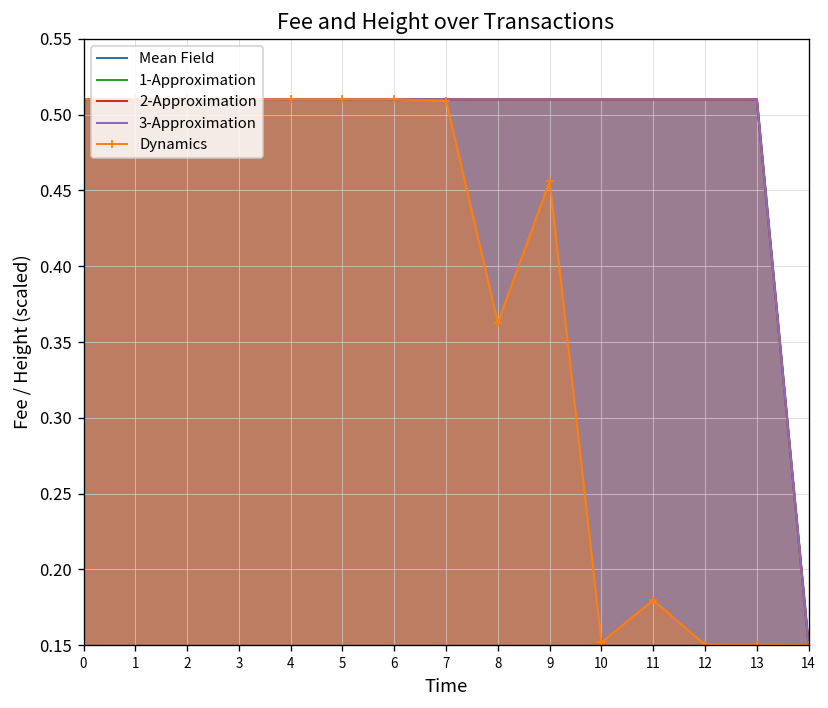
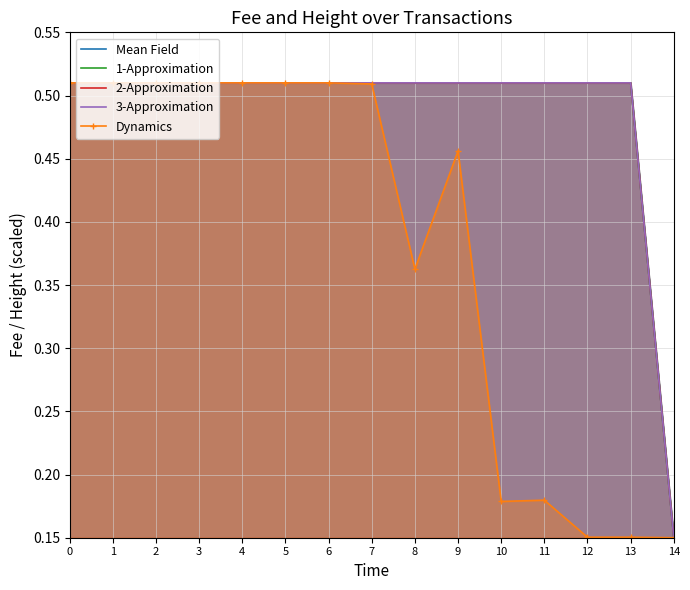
  {
    "3-Approximation": {
      "8": 0.510,
      "9": 0.510,
      "10": 0.510,
      "11": 0.510,
      "12": 0.510,
      "13": 0.510
    },
    "Dynamics": {
      "8": 0.363,
      "9": 0.456,
-     "10": 0.152,
+     "10": 0.179,
      "11": 0.180,
      "12": 0.150,
      "13": 0.150
    }
  }
